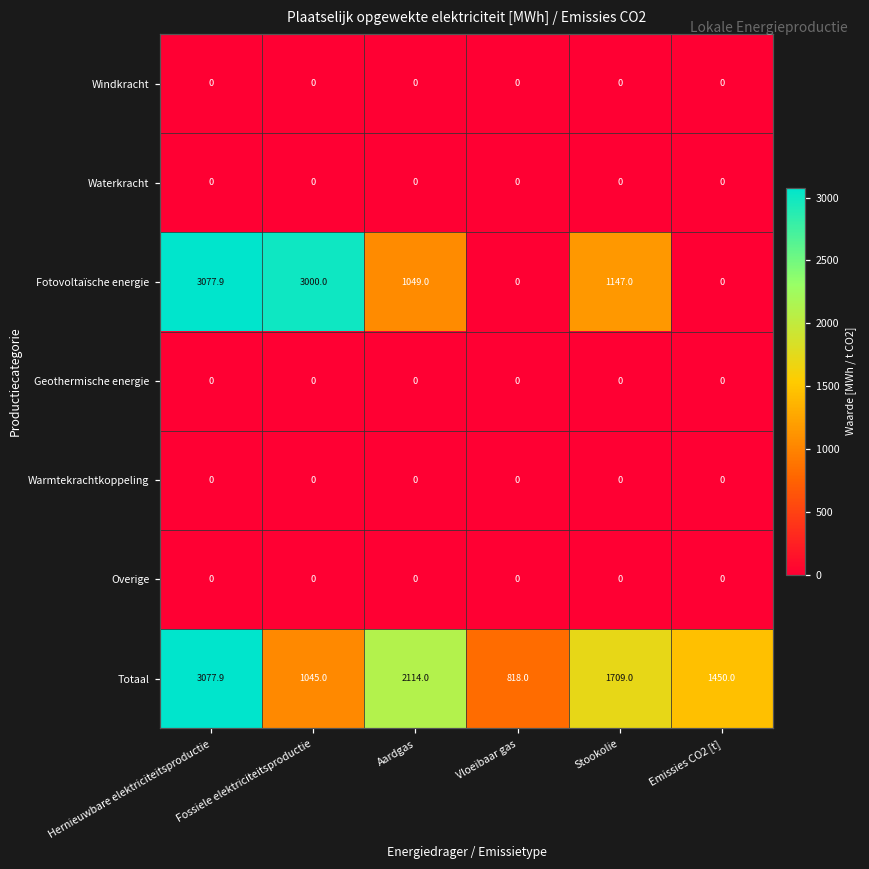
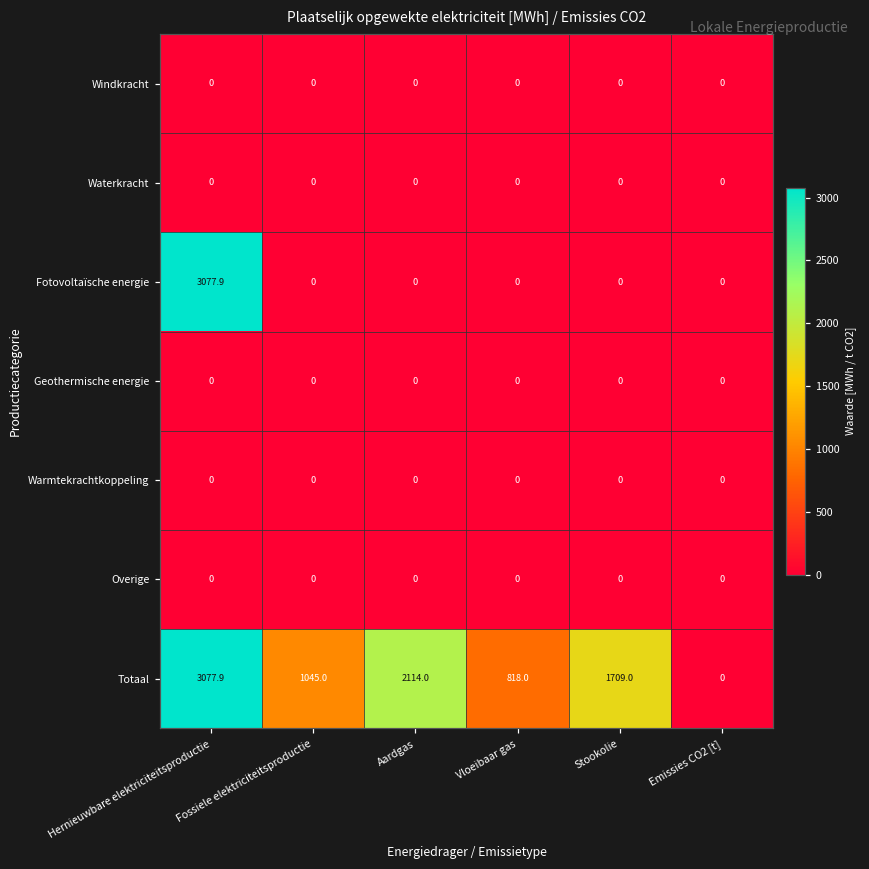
  {
    "Windkracht": {
      "Hernieuwbare elektriciteitsproductie": 0,
      "Fossiele elektriciteitsproductie": 0,
      "Aardgas": 0,
      "Vloeibaar gas": 0,
      "Stookolie": 0,
      "Emissies CO2 [t]": 0
    },
    "Waterkracht": {
      "Hernieuwbare elektriciteitsproductie": 0,
      "Fossiele elektriciteitsproductie": 0,
      "Aardgas": 0,
      "Vloeibaar gas": 0,
      "Stookolie": 0,
      "Emissies CO2 [t]": 0
    },
    "Fotovoltaïsche energie": {
      "Hernieuwbare elektriciteitsproductie": 3077.9,
-     "Fossiele elektriciteitsproductie": 3000.0,
-     "Aardgas": 1049.0,
+     "Fossiele elektriciteitsproductie": 0,
+     "Aardgas": 0,
      "Vloeibaar gas": 0,
-     "Stookolie": 1147.0,
+     "Stookolie": 0,
      "Emissies CO2 [t]": 0
    },
    "Geothermische energie": {
      "Hernieuwbare elektriciteitsproductie": 0,
      "Fossiele elektriciteitsproductie": 0,
      "Aardgas": 0,
      "Vloeibaar gas": 0,
      "Stookolie": 0,
      "Emissies CO2 [t]": 0
    },
    "Warmtekrachtkoppeling": {
      "Hernieuwbare elektriciteitsproductie": 0,
      "Fossiele elektriciteitsproductie": 0,
      "Aardgas": 0,
      "Vloeibaar gas": 0,
      "Stookolie": 0,
      "Emissies CO2 [t]": 0
    },
    "Overige": {
      "Hernieuwbare elektriciteitsproductie": 0,
      "Fossiele elektriciteitsproductie": 0,
      "Aardgas": 0,
      "Vloeibaar gas": 0,
      "Stookolie": 0,
      "Emissies CO2 [t]": 0
    },
    "Totaal": {
      "Hernieuwbare elektriciteitsproductie": 3077.9,
      "Fossiele elektriciteitsproductie": 1045.0,
      "Aardgas": 2114.0,
      "Vloeibaar gas": 818.0,
      "Stookolie": 1709.0,
-     "Emissies CO2 [t]": 1450.0
+     "Emissies CO2 [t]": 0
    }
  }
